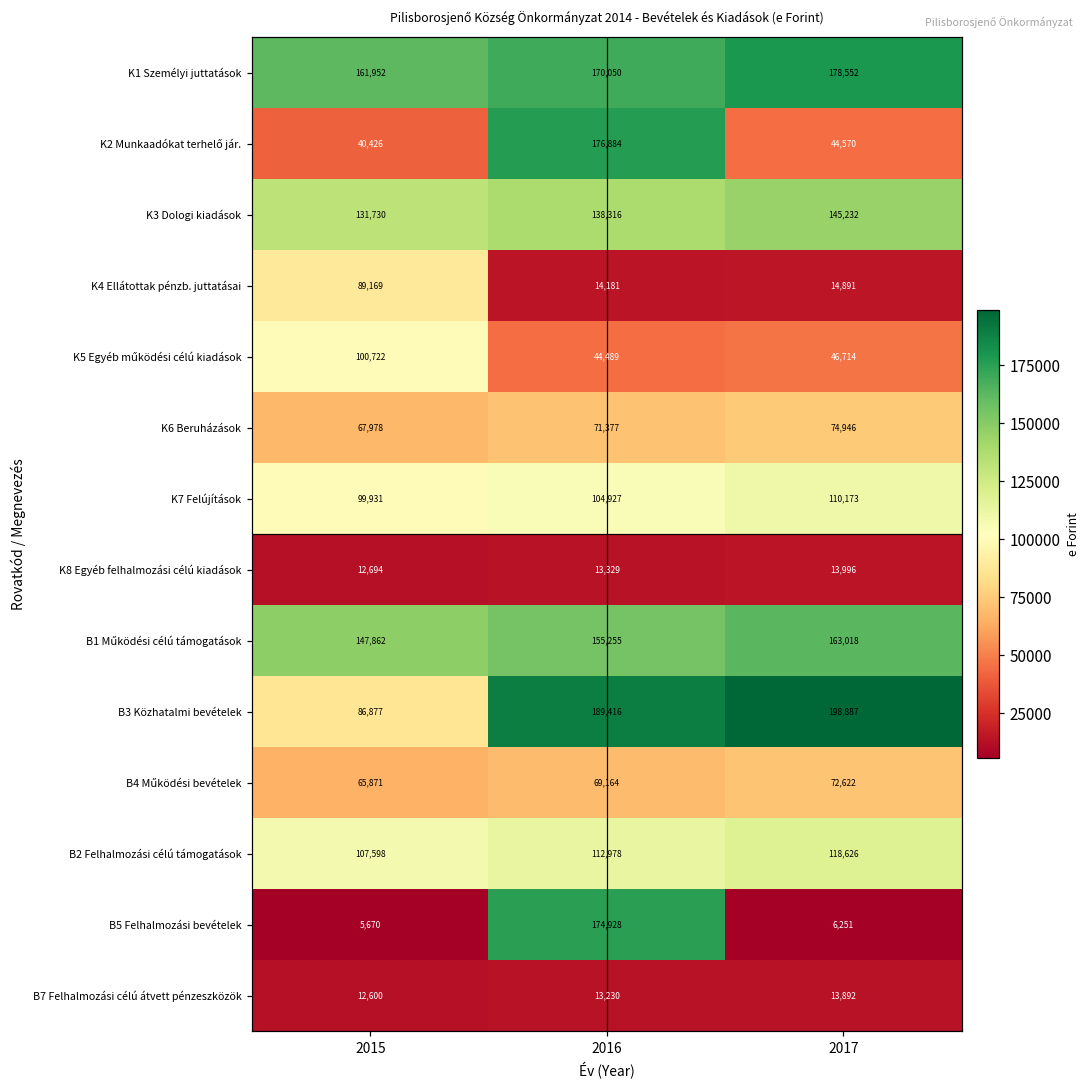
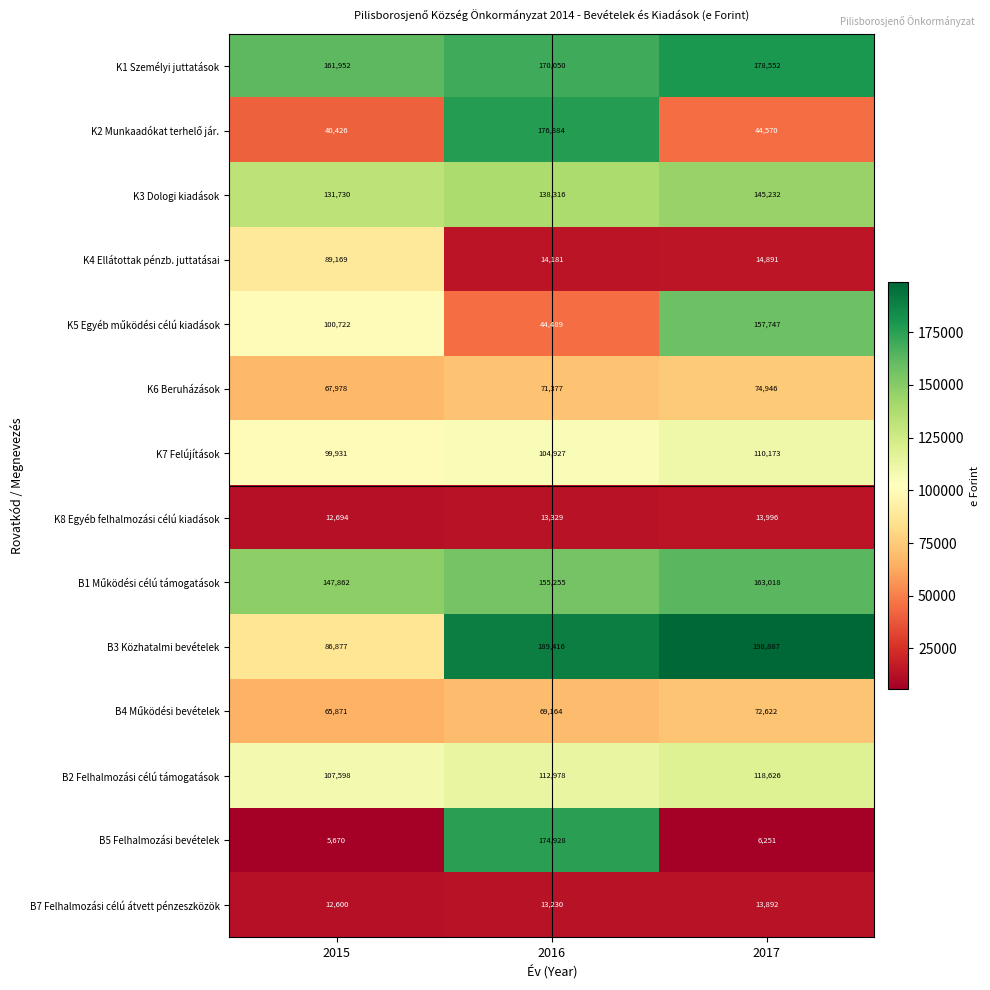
  {
    "K1 Személyi juttatások": {
      "2015": "161,952",
      "2016": "170,050",
      "2017": "178,552"
    },
    "K2 Munkaadókat terhelő jár.": {
      "2015": "40,426",
      "2016": "176,884",
      "2017": "44,570"
    },
    "K3 Dologi kiadások": {
      "2015": "131,730",
      "2016": "138,316",
      "2017": "145,232"
    },
    "K4 Ellátottak pénzb. juttatásai": {
      "2015": "89,169",
      "2016": "14,181",
      "2017": "14,891"
    },
    "K5 Egyéb működési célú kiadások": {
      "2015": "100,722",
      "2016": "44,489",
-     "2017": "46,714"
+     "2017": "157,747"
    },
    "K6 Beruházások": {
      "2015": "67,978",
      "2016": "71,377",
      "2017": "74,946"
    },
    "K7 Felújítások": {
      "2015": "99,931",
      "2016": "104,927",
      "2017": "110,173"
    },
    "K8 Egyéb felhalmozási célú kiadások": {
      "2015": "12,694",
      "2016": "13,329",
      "2017": "13,996"
    },
    "B1 Működési célú támogatások": {
      "2015": "147,862",
      "2016": "155,255",
      "2017": "163,018"
    },
    "B3 Közhatalmi bevételek": {
      "2015": "86,877",
      "2016": "189,416",
      "2017": "198,887"
    },
    "B4 Működési bevételek": {
      "2015": "65,871",
      "2016": "69,164",
      "2017": "72,622"
    },
    "B2 Felhalmozási célú támogatások": {
      "2015": "107,598",
      "2016": "112,978",
      "2017": "118,626"
    },
    "B5 Felhalmozási bevételek": {
      "2015": "5,670",
      "2016": "174,928",
      "2017": "6,251"
    },
    "B7 Felhalmozási célú átvett pénzeszközök": {
      "2015": "12,600",
      "2016": "13,230",
      "2017": "13,892"
    }
  }
